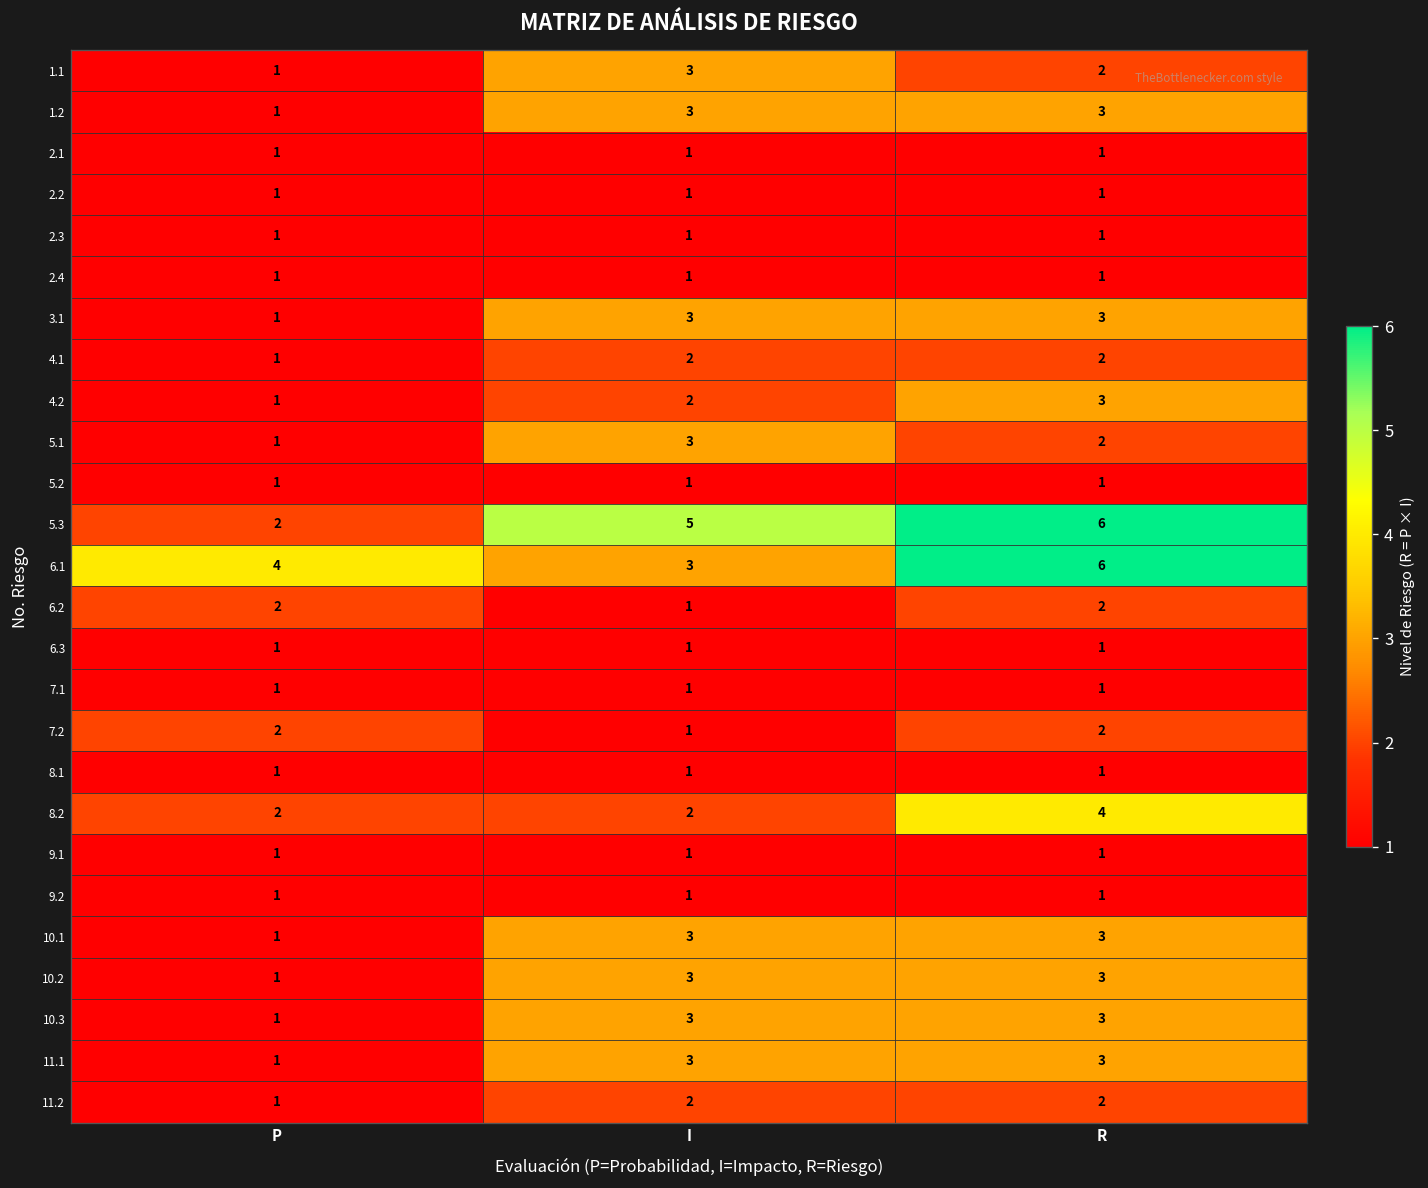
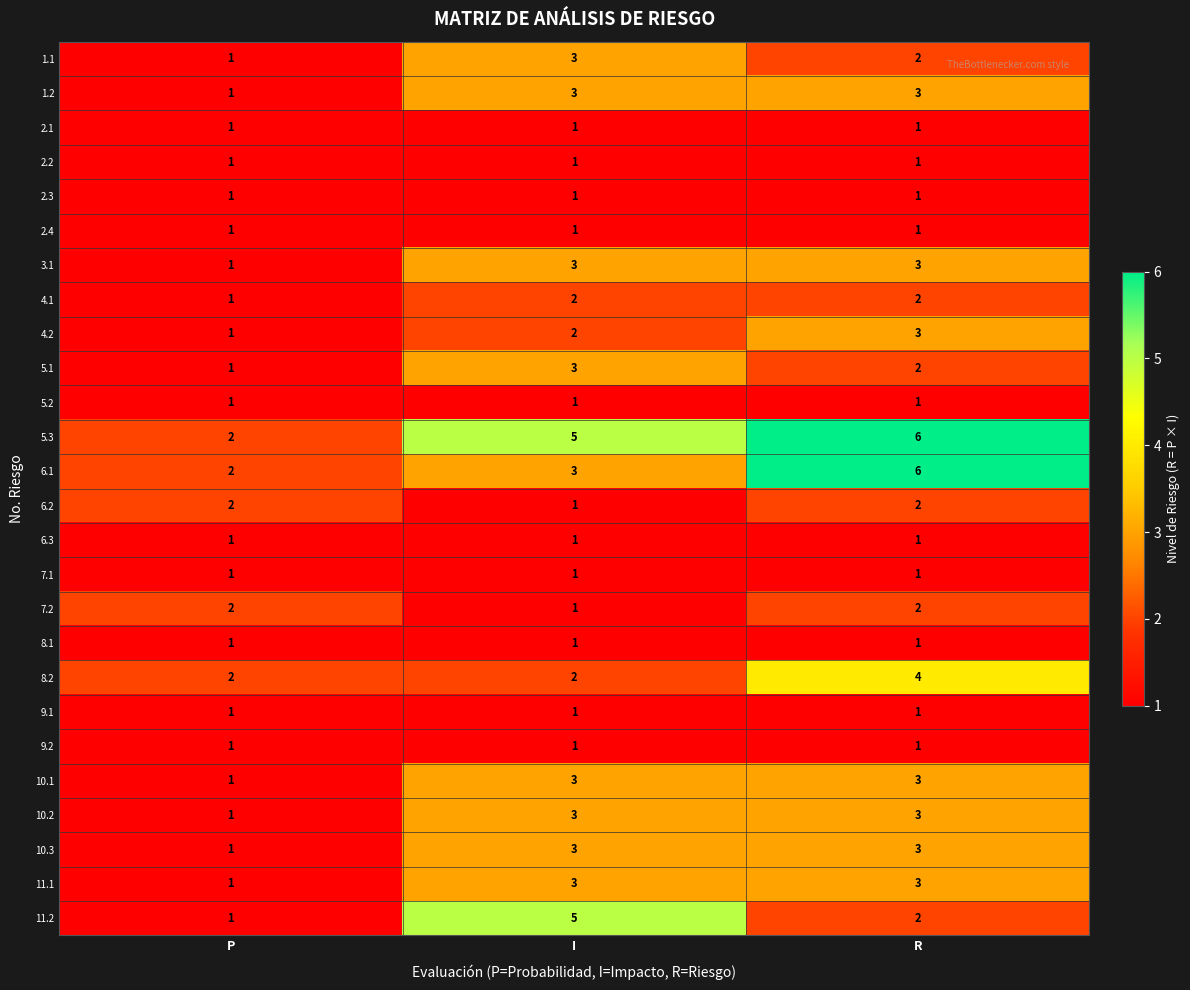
  {
    "1.1": {
      "P": 1,
      "I": 3
    },
    "1.2": {
      "P": 1,
      "I": 3,
      "R": 3
    },
    "2.1": {
      "P": 1,
      "I": 1,
      "R": 1
    },
    "2.2": {
      "P": 1,
      "I": 1,
      "R": 1
    },
    "2.3": {
      "P": 1,
      "I": 1,
      "R": 1
    },
    "2.4": {
      "P": 1,
      "I": 1,
      "R": 1
    },
    "3.1": {
      "P": 1,
      "I": 3,
      "R": 3
    },
    "4.1": {
      "P": 1,
      "I": 2,
      "R": 2
    },
    "4.2": {
      "P": 1,
      "I": 2,
      "R": 3
    },
    "5.1": {
      "P": 1,
      "I": 3,
      "R": 2
    },
    "5.2": {
      "P": 1,
      "I": 1,
      "R": 1
    },
    "5.3": {
      "P": 2,
      "I": 5,
      "R": 6
    },
    "6.1": {
-     "P": 4,
+     "P": 2,
      "I": 3,
      "R": 6
    },
    "6.2": {
      "P": 2,
      "I": 1,
      "R": 2
    },
    "6.3": {
      "P": 1,
      "I": 1,
      "R": 1
    },
    "7.1": {
      "P": 1,
      "I": 1,
      "R": 1
    },
    "7.2": {
      "P": 2,
      "I": 1,
      "R": 2
    },
    "8.1": {
      "P": 1,
      "I": 1,
      "R": 1
    },
    "8.2": {
      "P": 2,
      "I": 2,
      "R": 4
    },
    "9.1": {
      "P": 1,
      "I": 1,
      "R": 1
    },
    "9.2": {
      "P": 1,
      "I": 1,
      "R": 1
    },
    "10.1": {
      "P": 1,
      "I": 3,
      "R": 3
    },
    "10.2": {
      "P": 1,
      "I": 3,
      "R": 3
    },
    "10.3": {
      "P": 1,
      "I": 3,
      "R": 3
    },
    "11.1": {
      "P": 1,
      "I": 3,
      "R": 3
    },
    "11.2": {
      "P": 1,
-     "I": 2,
+     "I": 5,
      "R": 2
    }
  }
